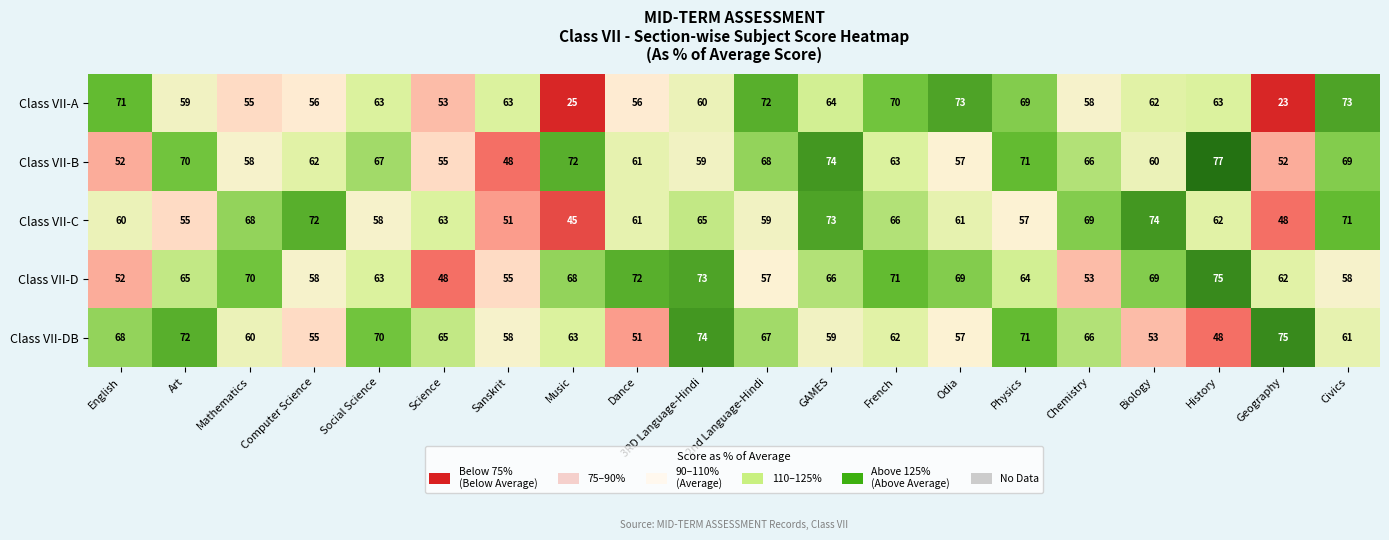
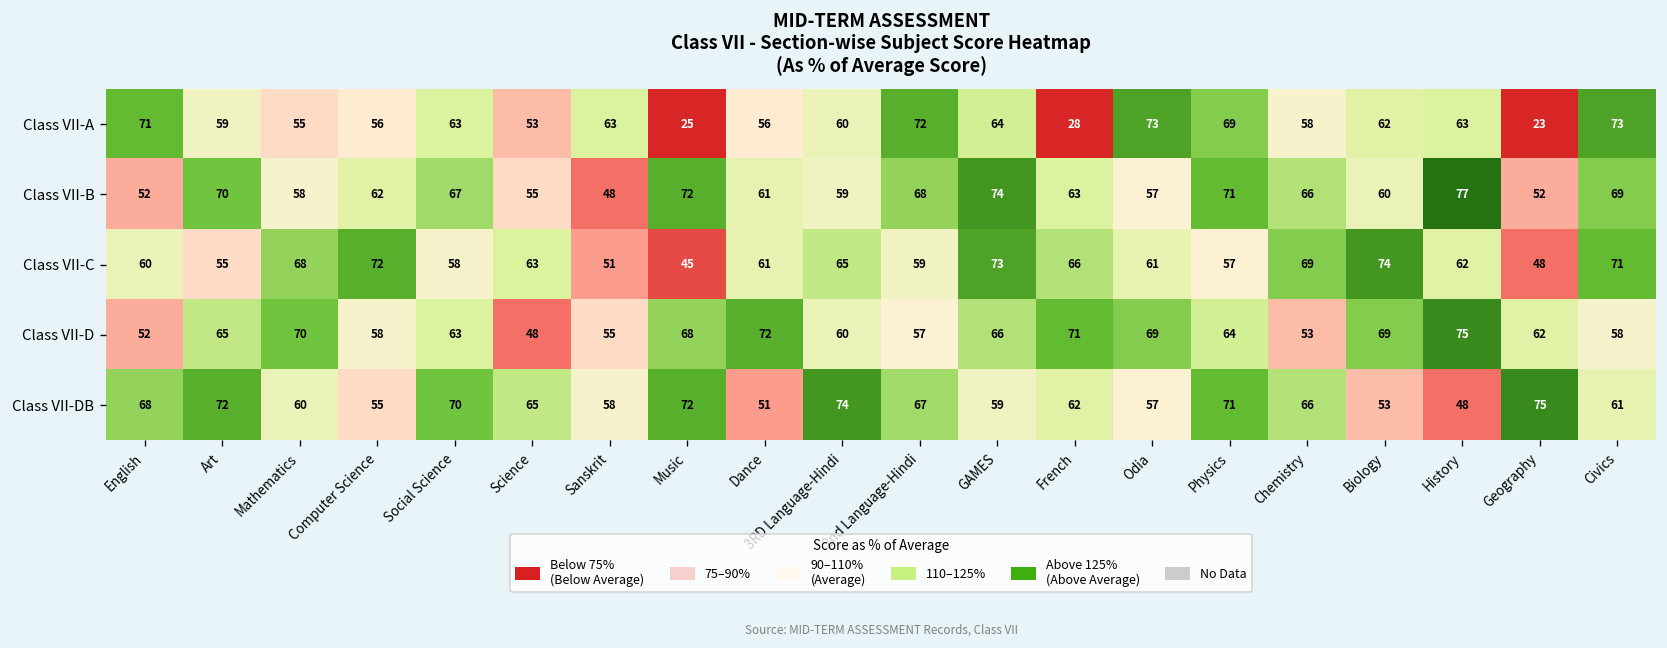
  {
    "Class VII-A": {
      "English": 71,
      "Art": 59,
      "Mathematics": 55,
      "Computer Science": 56,
      "Social Science": 63,
      "Science": 53,
      "Sanskrit": 63,
      "Music": 25,
      "Dance": 56,
      "3RD Language-Hindi": 60,
      "2nd Language-Hindi": 72,
      "GAMES": 64,
-     "French": 70,
+     "French": 28,
      "Odia": 73,
      "Physics": 69,
      "Chemistry": 58,
      "Biology": 62,
      "History": 63,
      "Geography": 23,
      "Civics": 73
    },
    "Class VII-B": {
      "English": 52,
      "Art": 70,
      "Mathematics": 58,
      "Computer Science": 62,
      "Social Science": 67,
      "Science": 55,
      "Sanskrit": 48,
      "Music": 72,
      "Dance": 61,
      "3RD Language-Hindi": 59,
      "2nd Language-Hindi": 68,
      "GAMES": 74,
      "French": 63,
      "Odia": 57,
      "Physics": 71,
      "Chemistry": 66,
      "Biology": 60,
      "History": 77,
      "Geography": 52,
      "Civics": 69
    },
    "Class VII-C": {
      "English": 60,
      "Art": 55,
      "Mathematics": 68,
      "Computer Science": 72,
      "Social Science": 58,
      "Science": 63,
      "Sanskrit": 51,
      "Music": 45,
      "Dance": 61,
      "3RD Language-Hindi": 65,
      "2nd Language-Hindi": 59,
      "GAMES": 73,
      "French": 66,
      "Odia": 61,
      "Physics": 57,
      "Chemistry": 69,
      "Biology": 74,
      "History": 62,
      "Geography": 48,
      "Civics": 71
    },
    "Class VII-D": {
      "English": 52,
      "Art": 65,
      "Mathematics": 70,
      "Computer Science": 58,
      "Social Science": 63,
      "Science": 48,
      "Sanskrit": 55,
      "Music": 68,
      "Dance": 72,
-     "3RD Language-Hindi": 73,
+     "3RD Language-Hindi": 60,
      "2nd Language-Hindi": 57,
      "GAMES": 66,
      "French": 71,
      "Odia": 69,
      "Physics": 64,
      "Chemistry": 53,
      "Biology": 69,
      "History": 75,
      "Geography": 62,
      "Civics": 58
    },
    "Class VII-DB": {
      "English": 68,
      "Art": 72,
      "Mathematics": 60,
      "Computer Science": 55,
      "Social Science": 70,
      "Science": 65,
      "Sanskrit": 58,
-     "Music": 63,
+     "Music": 72,
      "Dance": 51,
      "3RD Language-Hindi": 74,
      "2nd Language-Hindi": 67,
      "GAMES": 59,
      "French": 62,
      "Odia": 57,
      "Physics": 71,
      "Chemistry": 66,
      "Biology": 53,
      "History": 48,
      "Geography": 75,
      "Civics": 61
    }
  }
